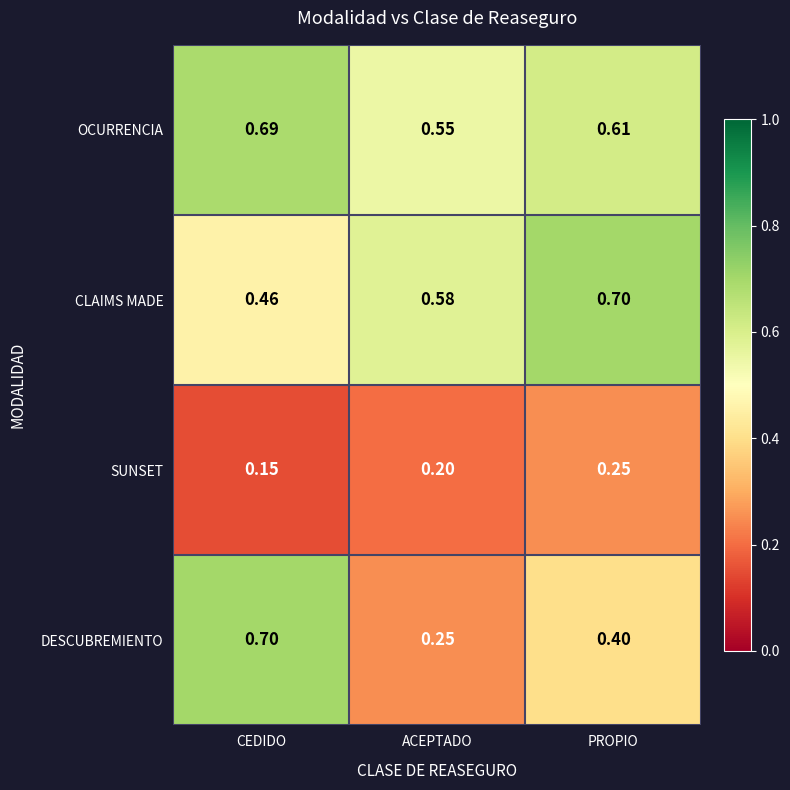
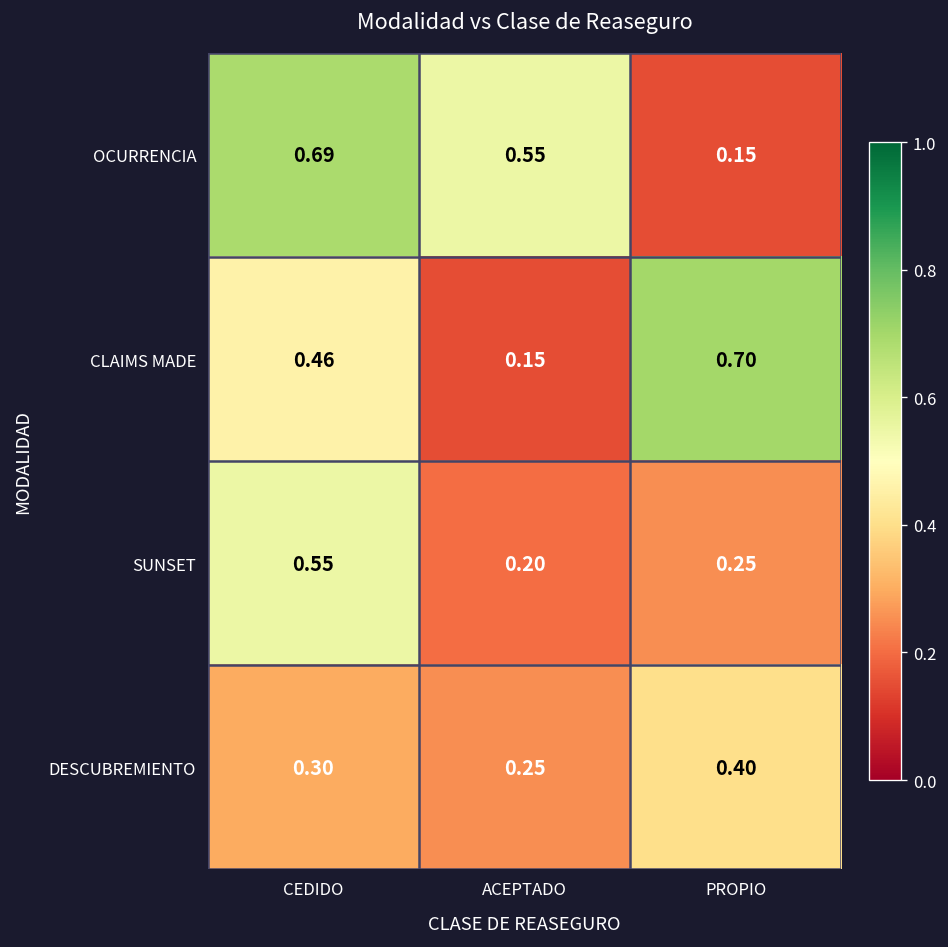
  {
    "OCURRENCIA": {
      "CEDIDO": 0.69,
      "ACEPTADO": 0.55,
-     "PROPIO": 0.61
+     "PROPIO": 0.15
    },
    "CLAIMS MADE": {
      "CEDIDO": 0.46,
-     "ACEPTADO": 0.58,
+     "ACEPTADO": 0.15,
      "PROPIO": 0.70
    },
    "SUNSET": {
-     "CEDIDO": 0.15,
+     "CEDIDO": 0.55,
      "ACEPTADO": 0.20,
      "PROPIO": 0.25
    },
    "DESCUBREMIENTO": {
-     "CEDIDO": 0.70,
+     "CEDIDO": 0.30,
      "ACEPTADO": 0.25,
      "PROPIO": 0.40
    }
  }
